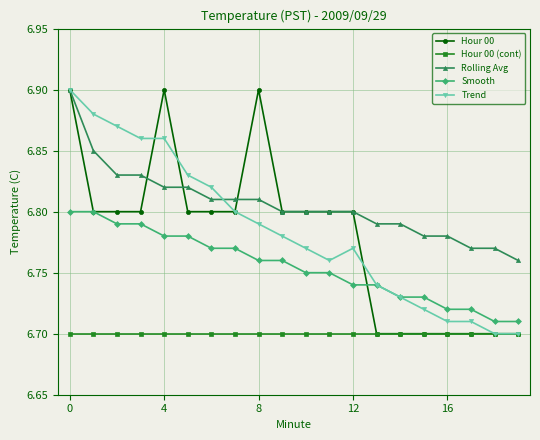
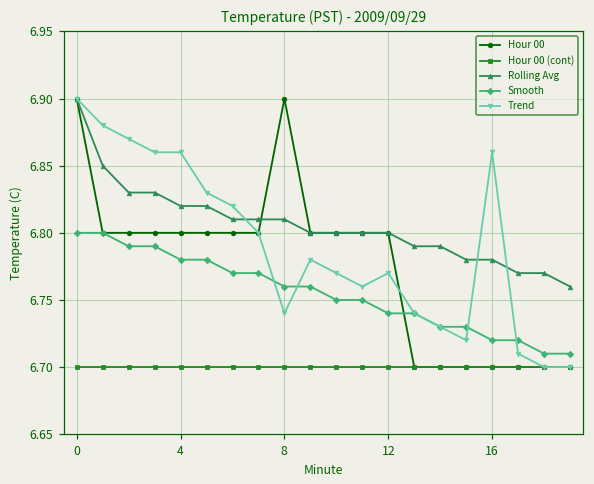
  {
    "Hour 00": {
-     "4": 6.9,
+     "4": 6.8,
      "8": 6.9
    },
    "Trend": {
      "4": 6.86,
-     "8": 6.79,
+     "8": 6.74,
      "12": 6.77,
-     "16": 6.71
+     "16": 6.86
    }
  }
